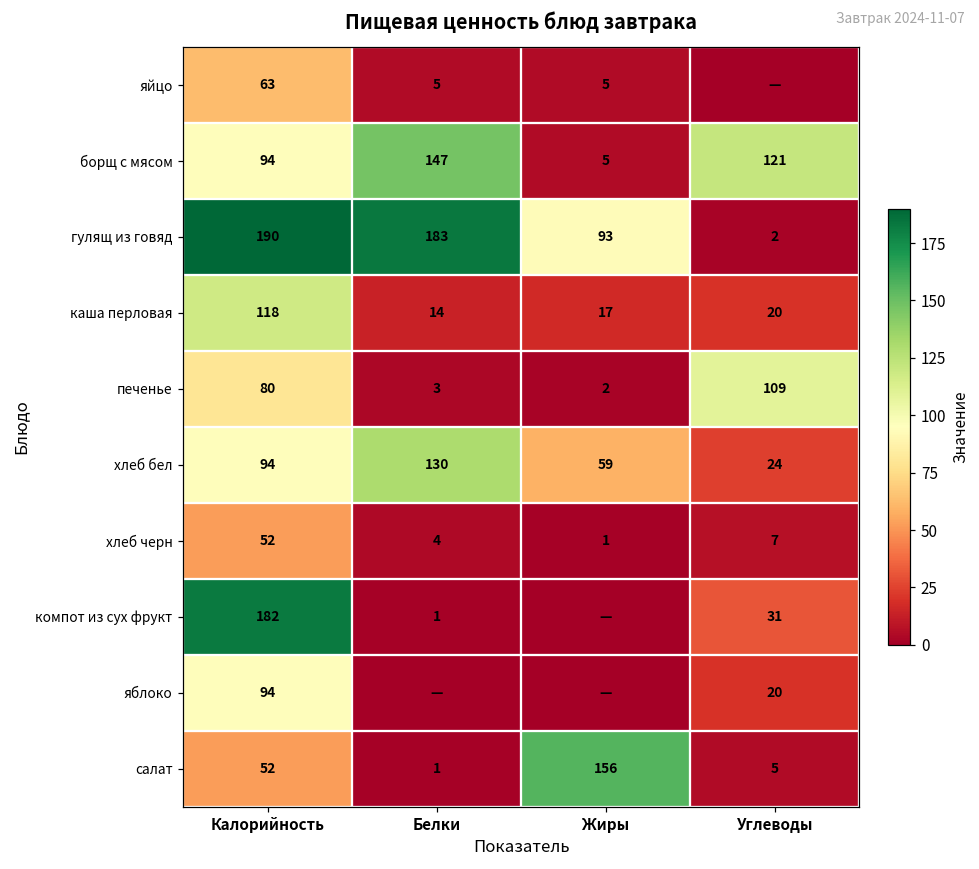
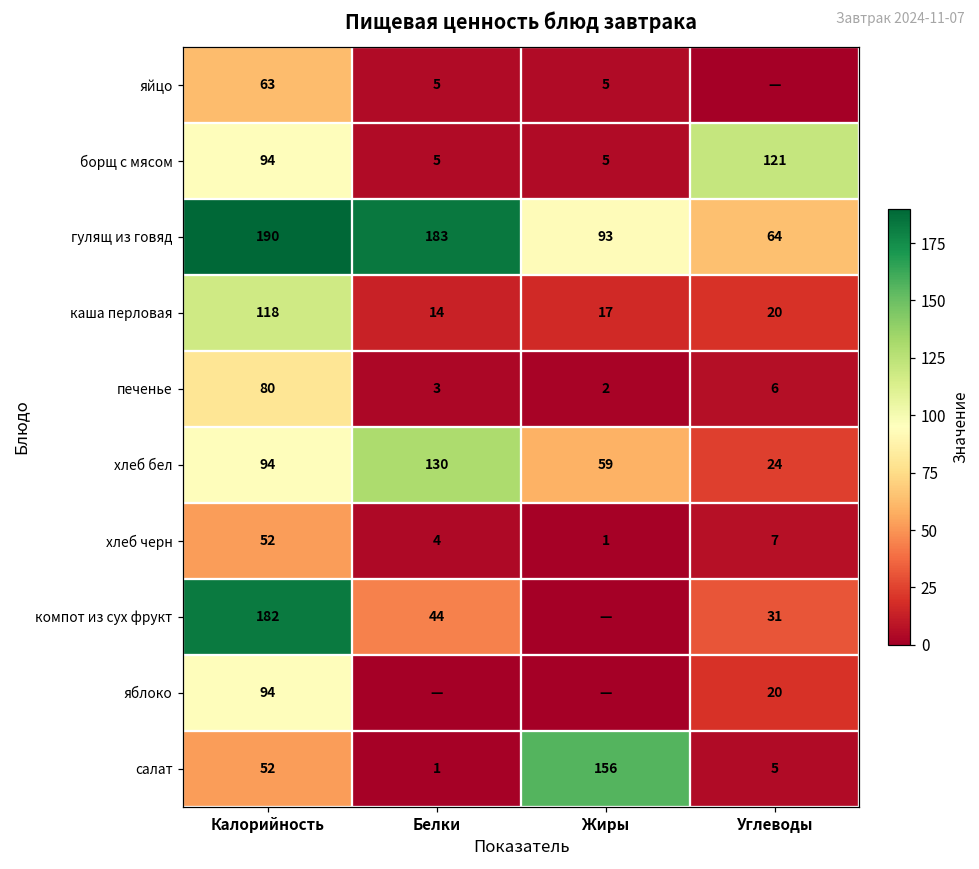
  {
    "яйцо": {
      "Калорийность": 63,
      "Белки": 5,
      "Жиры": 5
    },
    "борщ с мясом": {
      "Калорийность": 94,
-     "Белки": 147,
+     "Белки": 5,
      "Жиры": 5,
      "Углеводы": 121
    },
    "гулящ из говяд": {
      "Калорийность": 190,
      "Белки": 183,
      "Жиры": 93,
-     "Углеводы": 2
+     "Углеводы": 64
    },
    "каша перловая": {
      "Калорийность": 118,
      "Белки": 14,
      "Жиры": 17,
      "Углеводы": 20
    },
    "печенье": {
      "Калорийность": 80,
      "Белки": 3,
      "Жиры": 2,
-     "Углеводы": 109
+     "Углеводы": 6
    },
    "хлеб бел": {
      "Калорийность": 94,
      "Белки": 130,
      "Жиры": 59,
      "Углеводы": 24
    },
    "хлеб черн": {
      "Калорийность": 52,
      "Белки": 4,
      "Жиры": 1,
      "Углеводы": 7
    },
    "компот из сух фрукт": {
      "Калорийность": 182,
-     "Белки": 1,
+     "Белки": 44,
      "Углеводы": 31
    },
    "яблоко": {
      "Калорийность": 94,
      "Углеводы": 20
    },
    "салат": {
      "Калорийность": 52,
      "Белки": 1,
      "Жиры": 156,
      "Углеводы": 5
    }
  }
